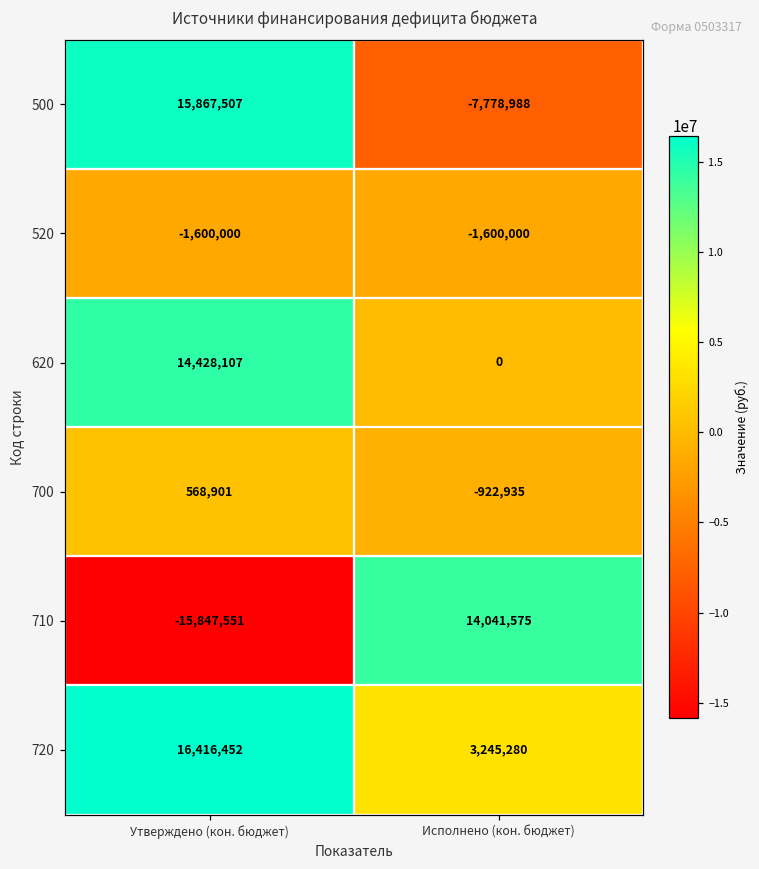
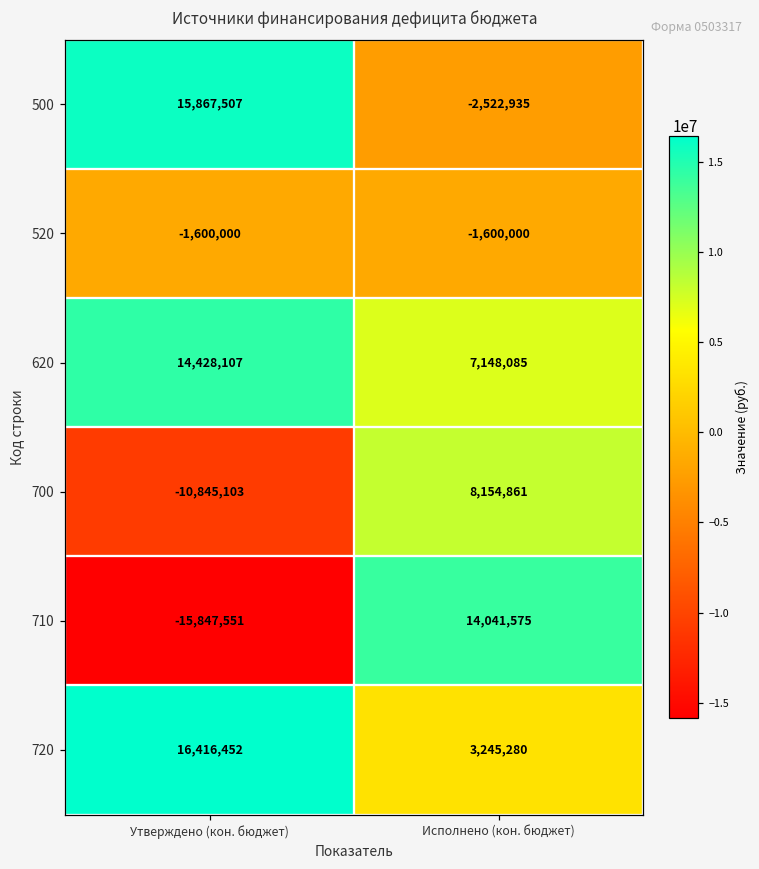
  {
    "500": {
      "Утверждено (кон. бюджет)": "15,867,507",
-     "Исполнено (кон. бюджет)": "-7,778,988"
+     "Исполнено (кон. бюджет)": "-2,522,935"
    },
    "520": {
      "Утверждено (кон. бюджет)": "-1,600,000",
      "Исполнено (кон. бюджет)": "-1,600,000"
    },
    "620": {
      "Утверждено (кон. бюджет)": "14,428,107",
-     "Исполнено (кон. бюджет)": "0"
+     "Исполнено (кон. бюджет)": "7,148,085"
    },
    "700": {
-     "Утверждено (кон. бюджет)": "568,901",
-     "Исполнено (кон. бюджет)": "-922,935"
+     "Утверждено (кон. бюджет)": "-10,845,103",
+     "Исполнено (кон. бюджет)": "8,154,861"
    },
    "710": {
      "Утверждено (кон. бюджет)": "-15,847,551",
      "Исполнено (кон. бюджет)": "14,041,575"
    },
    "720": {
      "Утверждено (кон. бюджет)": "16,416,452",
      "Исполнено (кон. бюджет)": "3,245,280"
    }
  }
